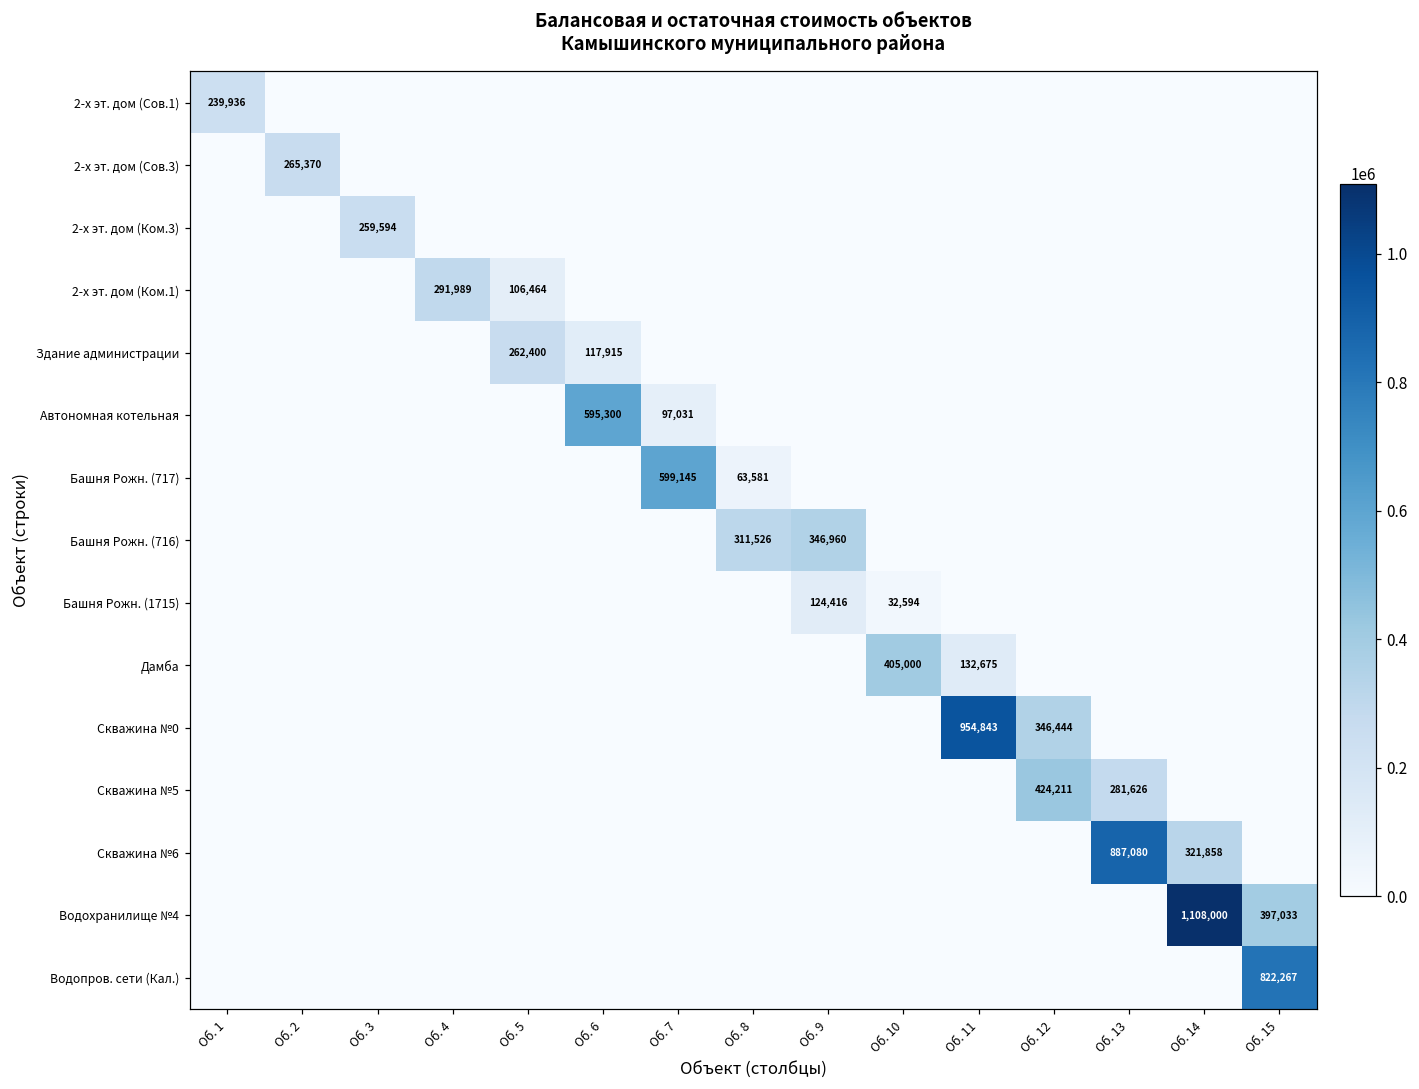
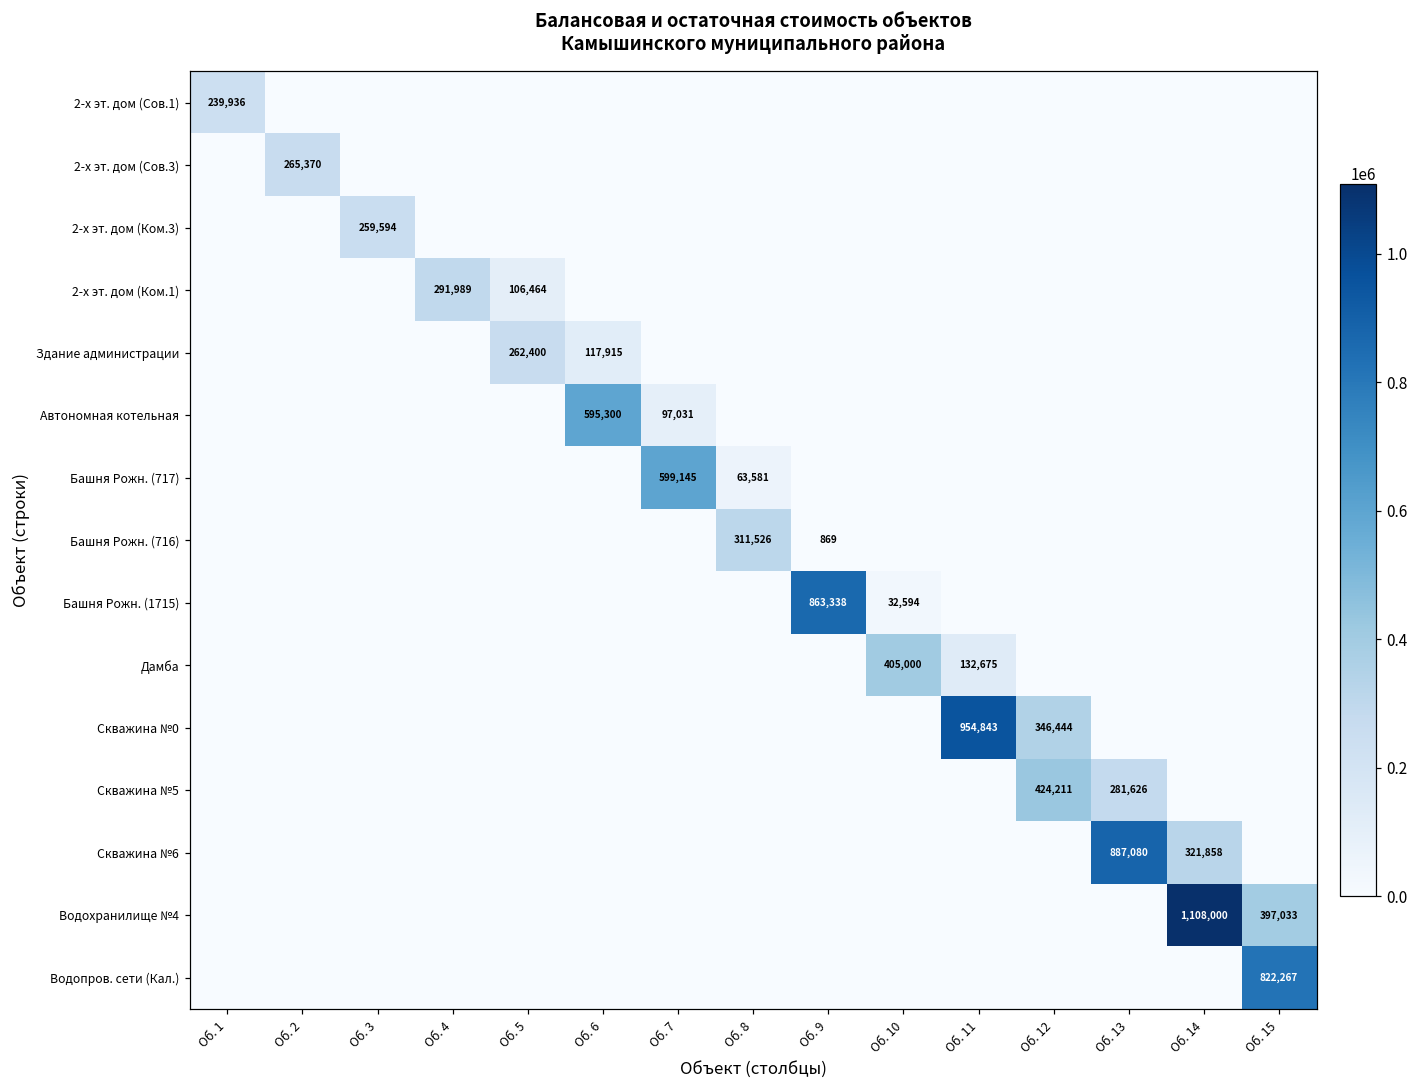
  {
    "2-х эт. дом (Сов.1)": {
      "Об. 1": "239,936"
    },
    "2-х эт. дом (Сов.3)": {
      "Об. 2": "265,370"
    },
    "2-х эт. дом (Ком.3)": {
      "Об. 3": "259,594"
    },
    "2-х эт. дом (Ком.1)": {
      "Об. 4": "291,989",
      "Об. 5": "106,464"
    },
    "Здание администрации": {
      "Об. 5": "262,400",
      "Об. 6": "117,915"
    },
    "Автономная котельная": {
      "Об. 6": "595,300",
      "Об. 7": "97,031"
    },
    "Башня Рожн. (717)": {
      "Об. 7": "599,145",
      "Об. 8": "63,581"
    },
    "Башня Рожн. (716)": {
      "Об. 8": "311,526",
-     "Об. 9": "346,960"
+     "Об. 9": "869"
    },
    "Башня Рожн. (1715)": {
-     "Об. 9": "124,416",
+     "Об. 9": "863,338",
      "Об. 10": "32,594"
    },
    "Дамба": {
      "Об. 10": "405,000",
      "Об. 11": "132,675"
    },
    "Скважина №0": {
      "Об. 11": "954,843",
      "Об. 12": "346,444"
    },
    "Скважина №5": {
      "Об. 12": "424,211",
      "Об. 13": "281,626"
    },
    "Скважина №6": {
      "Об. 13": "887,080",
      "Об. 14": "321,858"
    },
    "Водохранилище №4": {
      "Об. 14": "1,108,000",
      "Об. 15": "397,033"
    },
    "Водопров. сети (Кал.)": {
      "Об. 15": "822,267"
    }
  }
